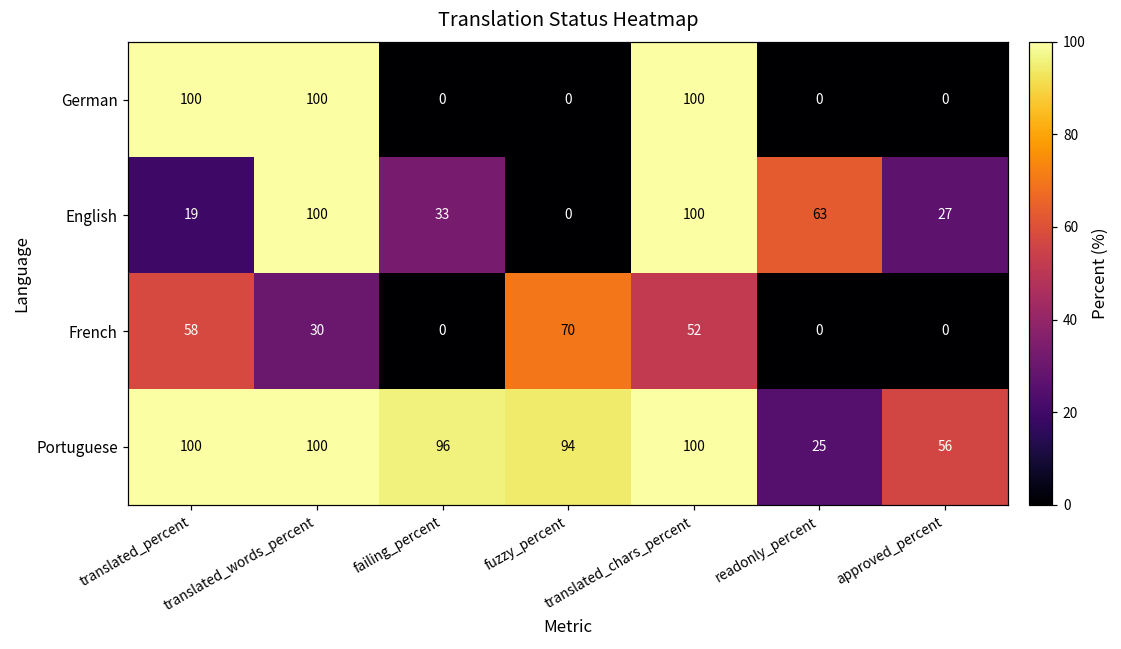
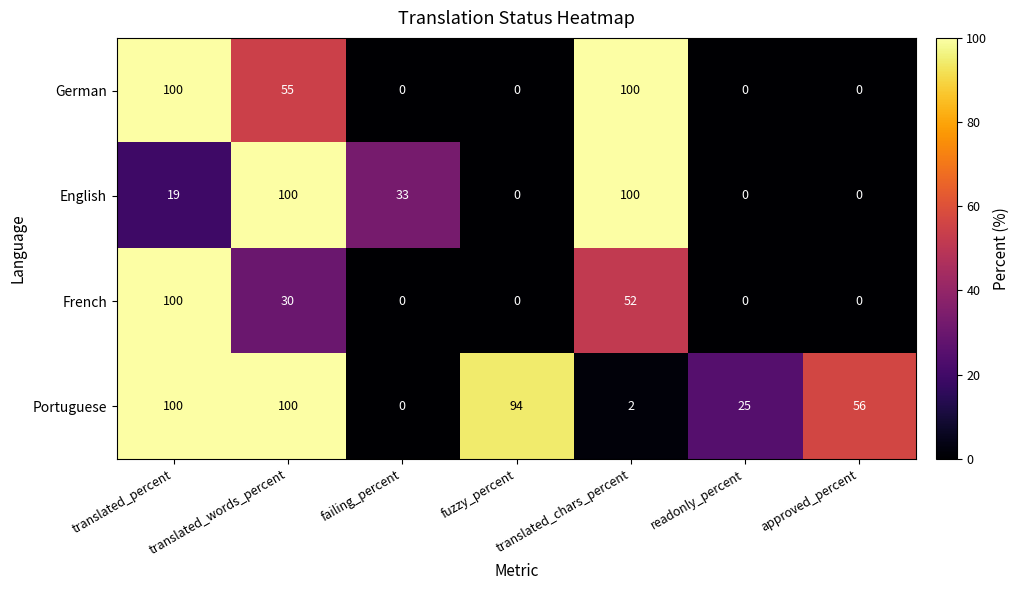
  {
    "German": {
      "translated_percent": 100,
-     "translated_words_percent": 100,
+     "translated_words_percent": 55,
      "failing_percent": 0,
      "fuzzy_percent": 0,
      "translated_chars_percent": 100,
      "readonly_percent": 0,
      "approved_percent": 0
    },
    "English": {
      "translated_percent": 19,
      "translated_words_percent": 100,
      "failing_percent": 33,
      "fuzzy_percent": 0,
      "translated_chars_percent": 100,
-     "readonly_percent": 63,
-     "approved_percent": 27
+     "readonly_percent": 0,
+     "approved_percent": 0
    },
    "French": {
-     "translated_percent": 58,
+     "translated_percent": 100,
      "translated_words_percent": 30,
      "failing_percent": 0,
-     "fuzzy_percent": 70,
+     "fuzzy_percent": 0,
      "translated_chars_percent": 52,
      "readonly_percent": 0,
      "approved_percent": 0
    },
    "Portuguese": {
      "translated_percent": 100,
      "translated_words_percent": 100,
-     "failing_percent": 96,
+     "failing_percent": 0,
      "fuzzy_percent": 94,
-     "translated_chars_percent": 100,
+     "translated_chars_percent": 2,
      "readonly_percent": 25,
      "approved_percent": 56
    }
  }
